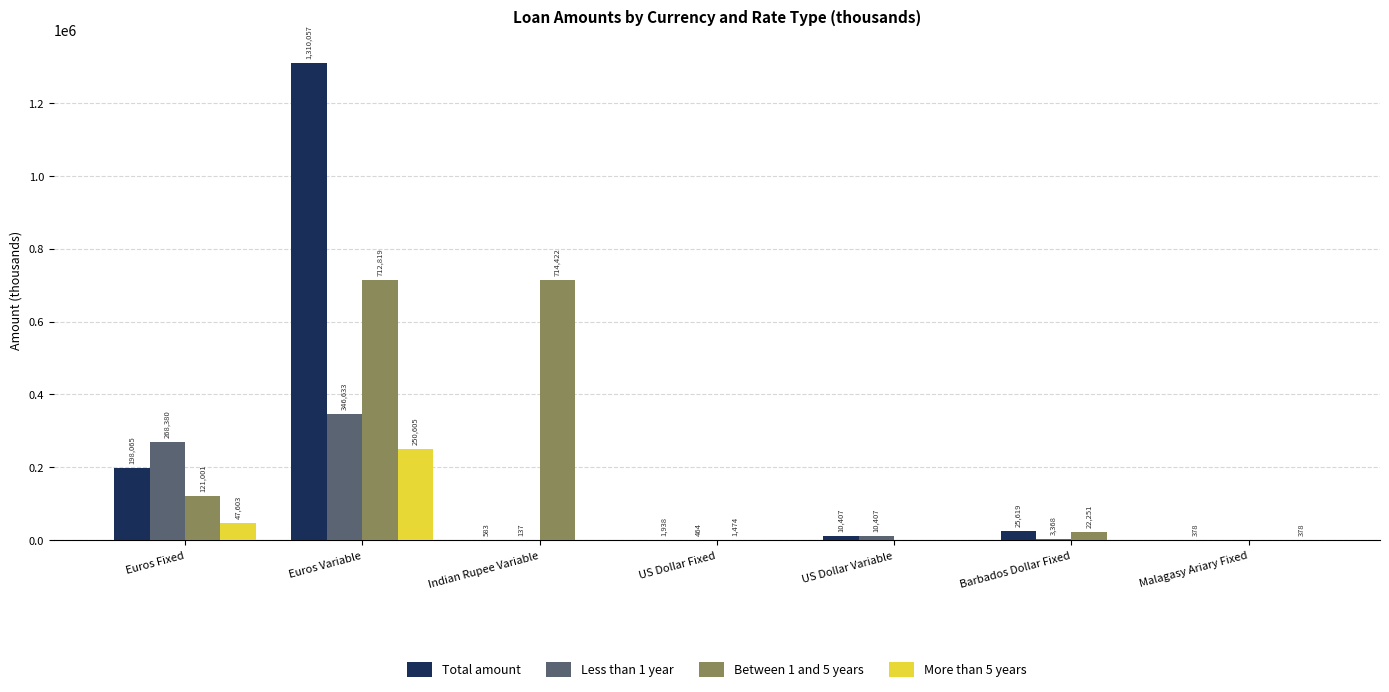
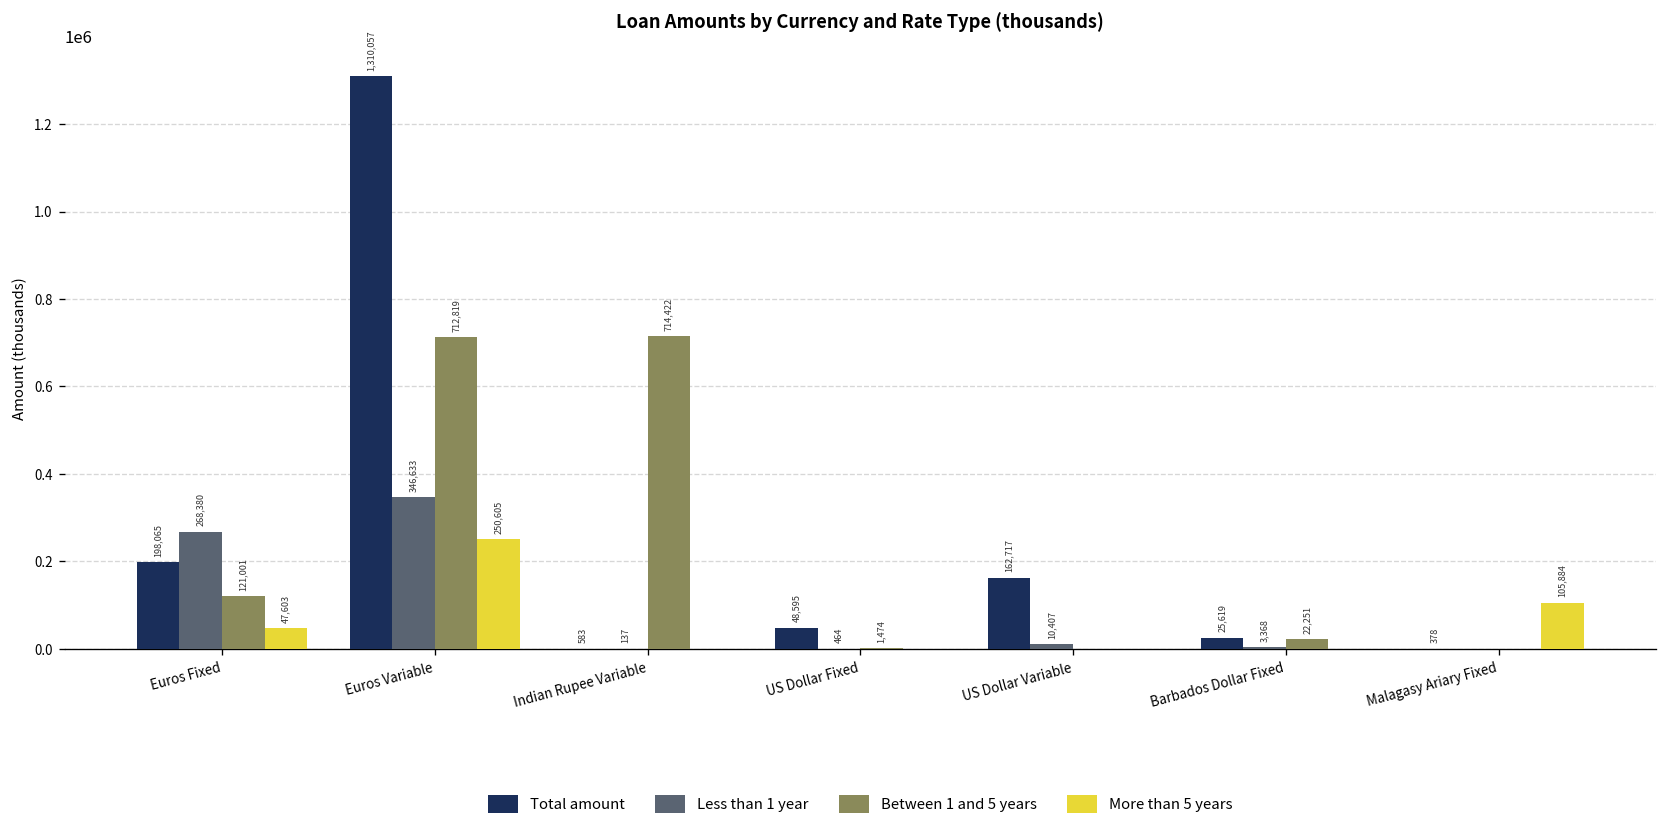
  {
    "Total amount": {
      "Euros Fixed": "198,065",
      "Euros Variable": "1,310,057",
      "Indian Rupee Variable": "583",
-     "US Dollar Fixed": "1,938",
-     "US Dollar Variable": "10,407",
+     "US Dollar Fixed": "48,595",
+     "US Dollar Variable": "162,717",
      "Barbados Dollar Fixed": "25,619",
      "Malagasy Ariary Fixed": "378"
    },
    "Less than 1 year": {
      "Euros Fixed": "268,380",
      "Euros Variable": "346,633",
      "Indian Rupee Variable": "137",
      "US Dollar Fixed": "464",
      "US Dollar Variable": "10,407",
      "Barbados Dollar Fixed": "3,368"
    },
    "Between 1 and 5 years": {
      "Euros Fixed": "121,001",
      "Euros Variable": "712,819",
      "Indian Rupee Variable": "714,422",
      "US Dollar Fixed": "1,474",
      "Barbados Dollar Fixed": "22,251"
    },
    "More than 5 years": {
      "Euros Fixed": "47,603",
      "Euros Variable": "250,605",
-     "Malagasy Ariary Fixed": "378"
+     "Malagasy Ariary Fixed": "105,884"
    }
  }
